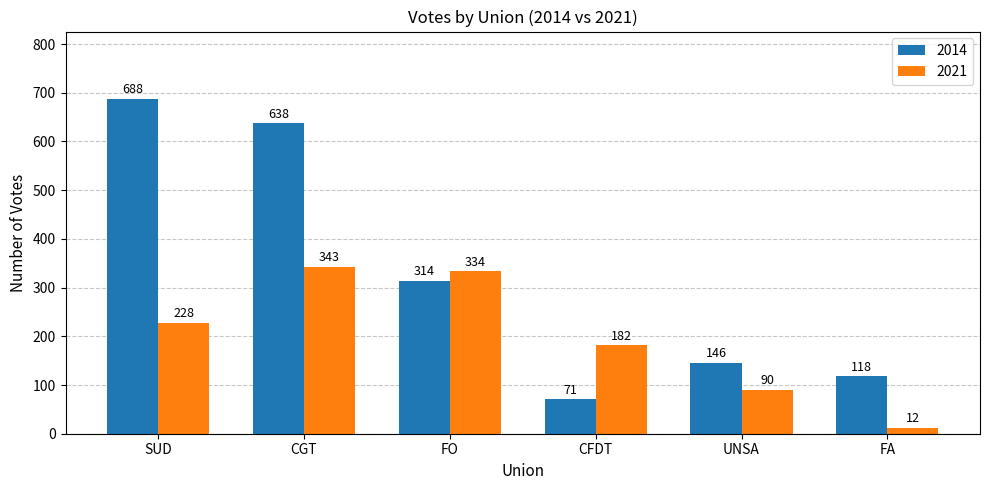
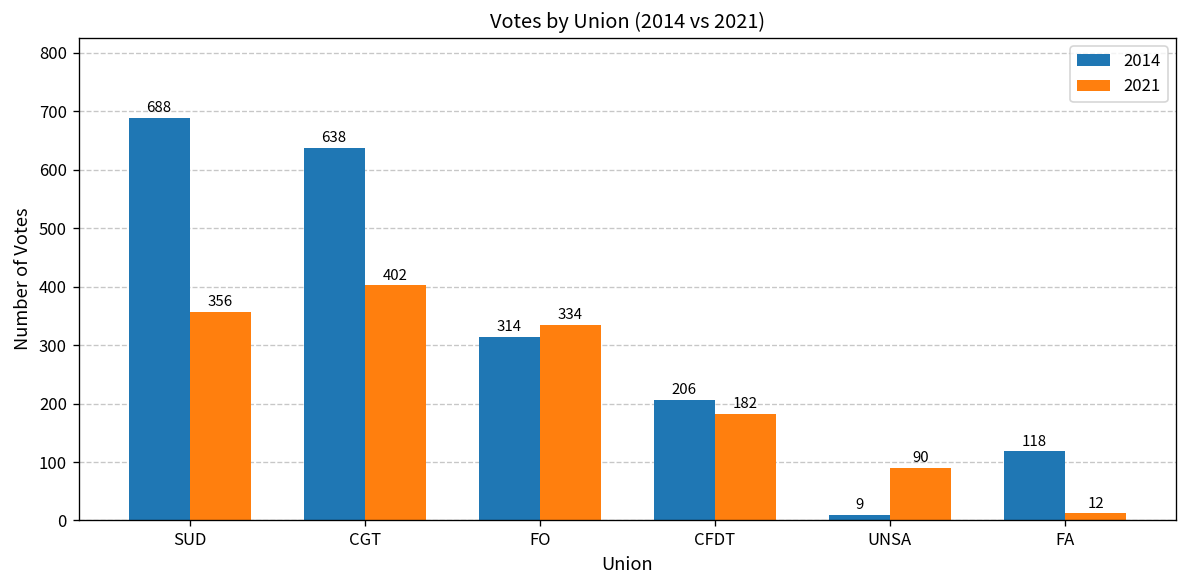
  {
    "2014": {
      "SUD": 688,
      "CGT": 638,
      "FO": 314,
-     "CFDT": 71,
-     "UNSA": 146,
+     "CFDT": 206,
+     "UNSA": 9,
      "FA": 118
    },
    "2021": {
-     "SUD": 228,
-     "CGT": 343,
+     "SUD": 356,
+     "CGT": 402,
      "FO": 334,
      "CFDT": 182,
      "UNSA": 90,
      "FA": 12
    }
  }
